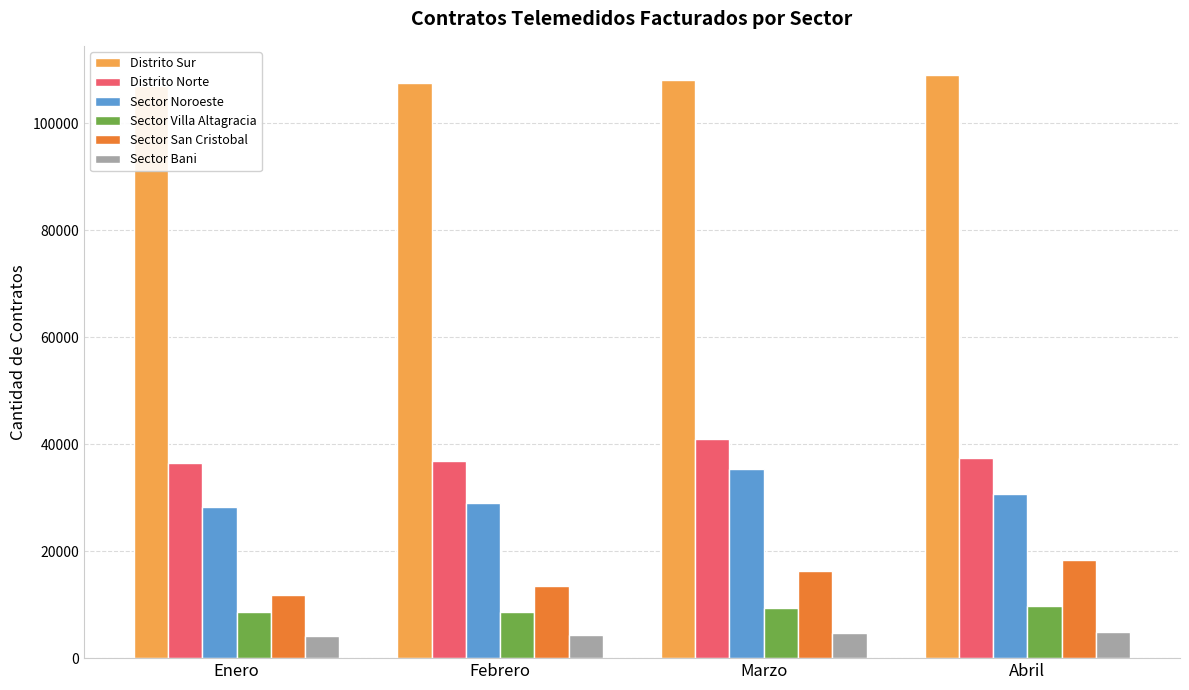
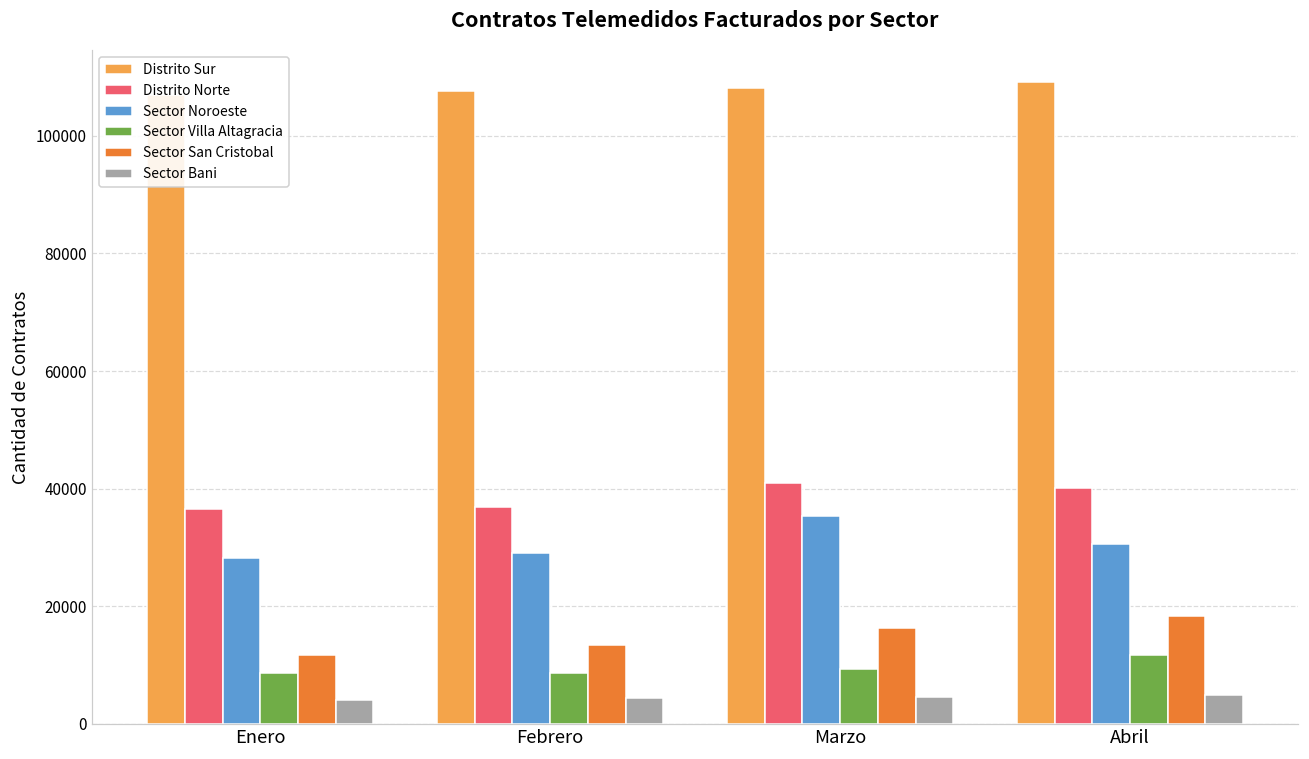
  {
    "Distrito Norte": {
      "Enero": 37000,
      "Febrero": 37000,
      "Marzo": 41000,
-     "Abril": 37000
+     "Abril": 40000
    },
    "Sector Noroeste": {
      "Enero": 28000,
      "Febrero": 29000,
      "Marzo": 35000,
      "Abril": 31000
    },
    "Sector Villa Altagracia": {
      "Enero": 9000,
      "Febrero": 9000,
      "Marzo": 9000,
-     "Abril": 10000
+     "Abril": 12000
    },
    "Sector Bani": {
      "Enero": 4000,
      "Febrero": 4000,
      "Marzo": 5000,
      "Abril": 5000
    }
  }
